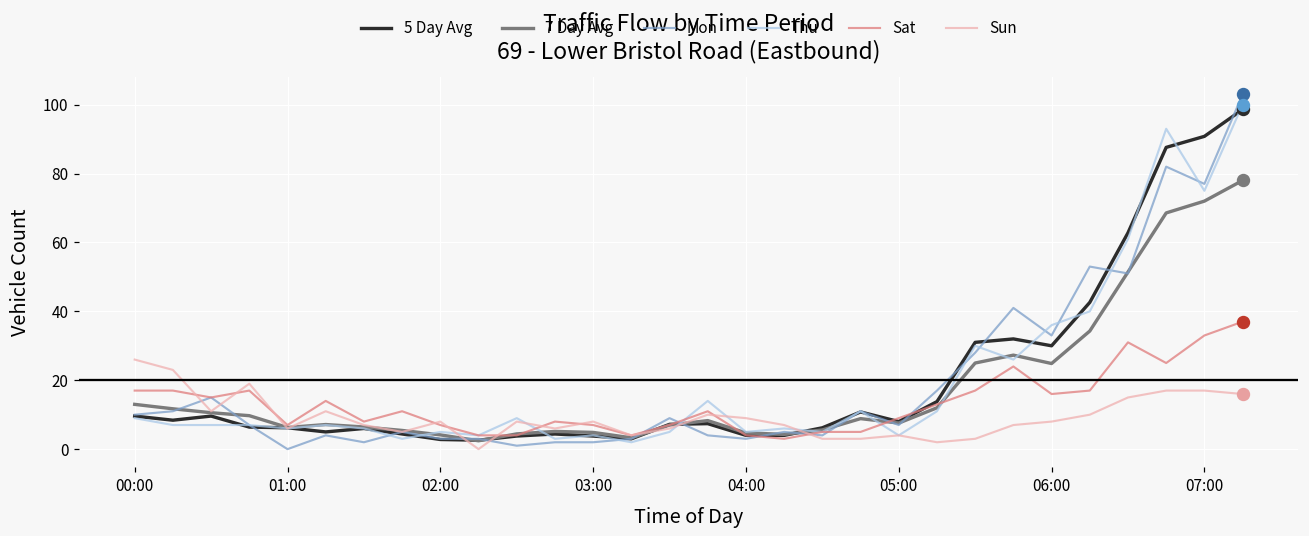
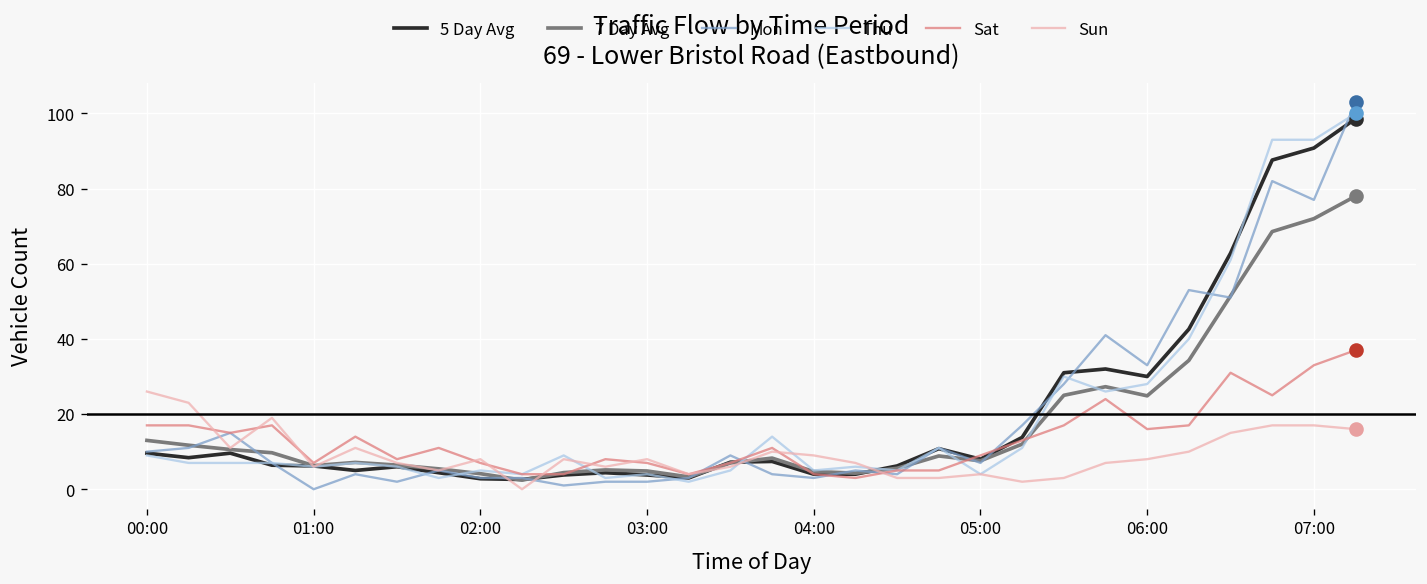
  {
    "Thu": {
      "02:00": 5,
-     "06:00": 36,
-     "07:00": 75
+     "06:00": 28,
+     "07:00": 93
    }
  }
